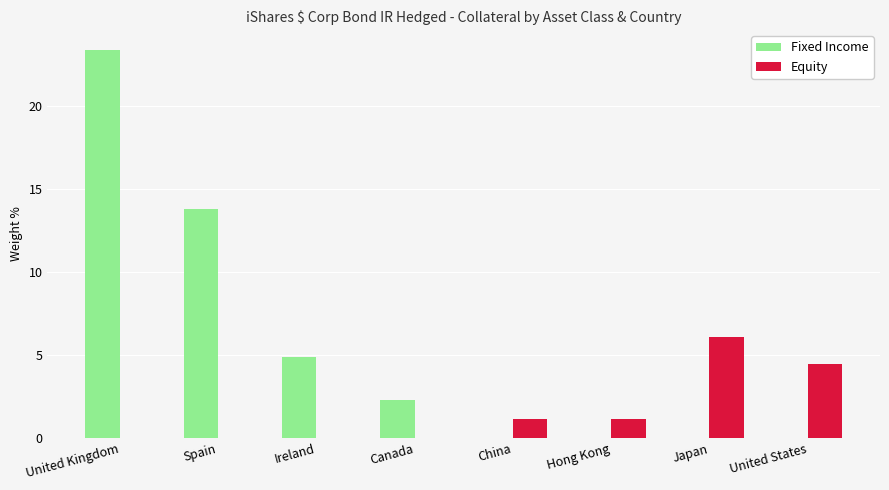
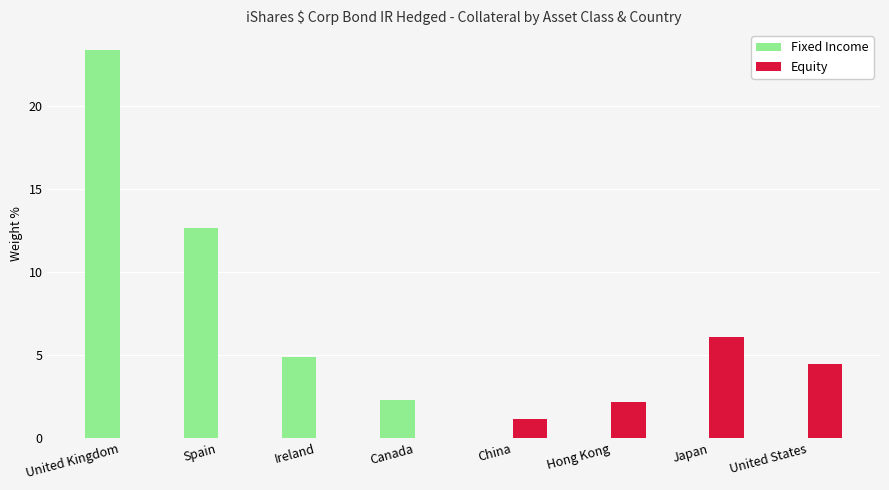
  {
    "Fixed Income": {
      "United Kingdom": 23.4,
-     "Spain": 13.8,
+     "Spain": 12.6,
      "Ireland": 4.9,
      "Canada": 2.3,
      "China": 0.0,
      "Hong Kong": 0.0,
      "Japan": 0.0,
      "United States": 0.0
    },
    "Equity": {
      "United Kingdom": 0.0,
      "Spain": 0.0,
      "Ireland": 0.0,
      "Canada": 0.0,
      "China": 1.2,
-     "Hong Kong": 1.2,
+     "Hong Kong": 2.2,
      "Japan": 6.1,
      "United States": 4.5
    }
  }
